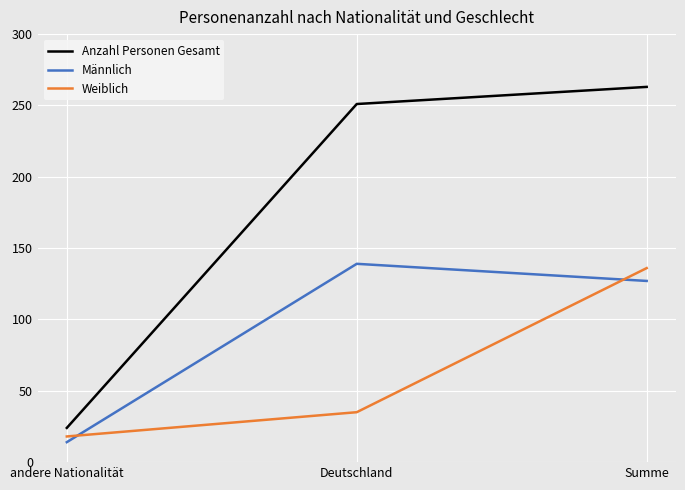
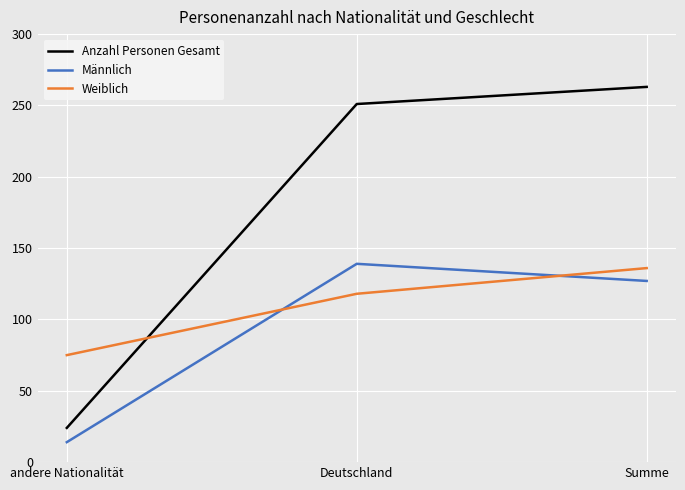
  {
    "Anzahl Personen Gesamt": {
      "andere Nationalität": 24,
      "Deutschland": 251,
      "Summe": 263
    },
    "Männlich": {
      "andere Nationalität": 14,
      "Deutschland": 139,
      "Summe": 127
    },
    "Weiblich": {
-     "andere Nationalität": 18,
-     "Deutschland": 35,
+     "andere Nationalität": 75,
+     "Deutschland": 118,
      "Summe": 136
    }
  }
